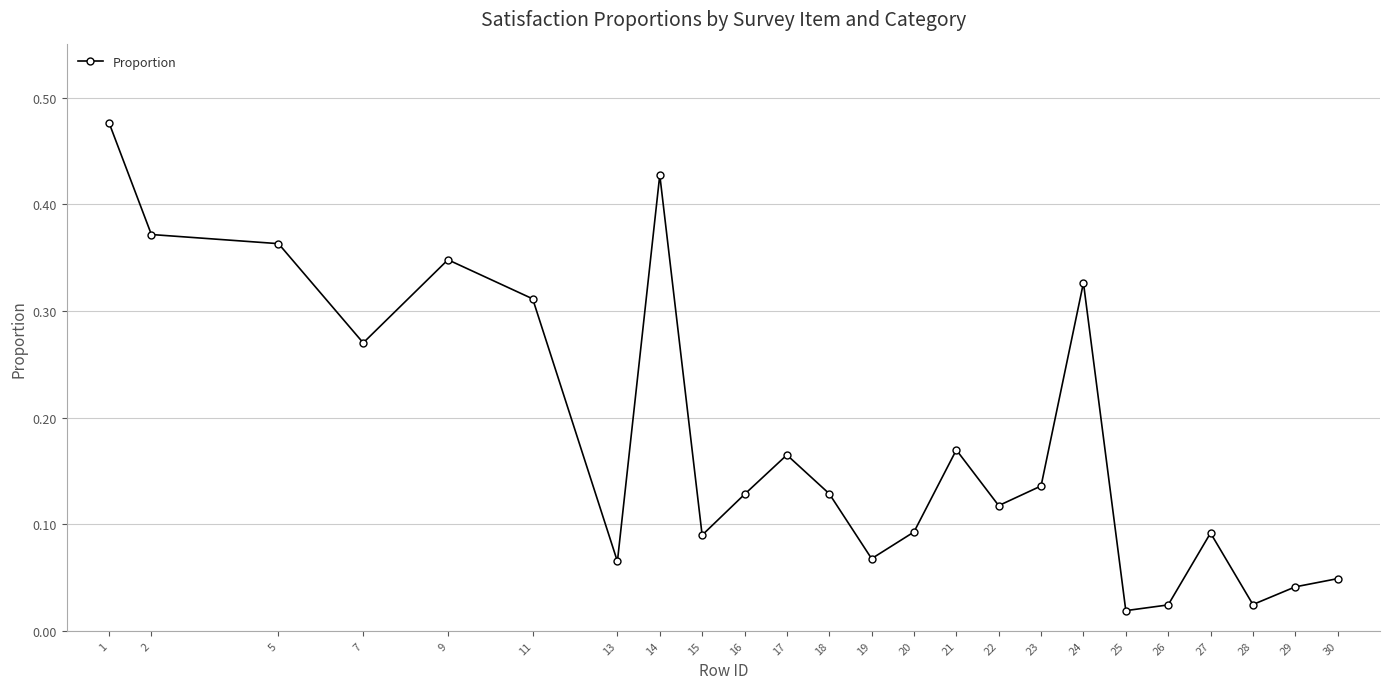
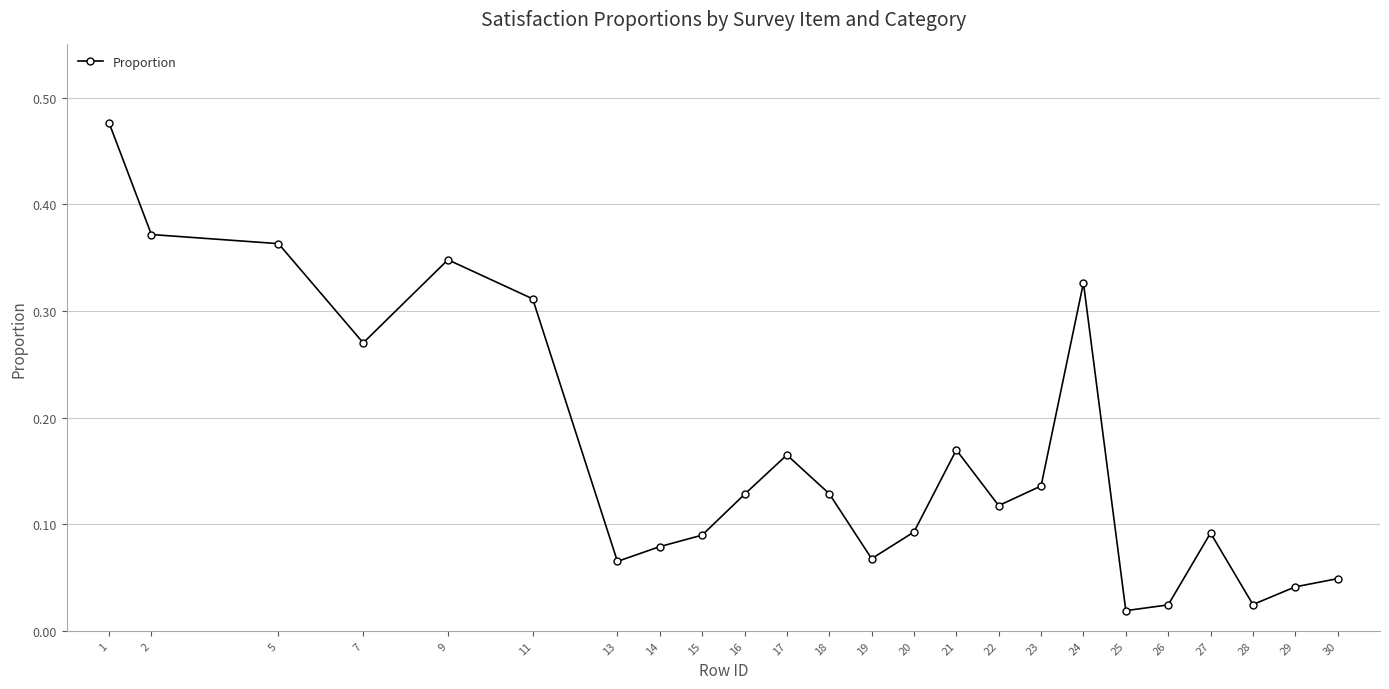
  {
    "1": 0.477,
    "2": 0.372,
    "5": 0.363,
    "7": 0.270,
    "9": 0.348,
    "11": 0.311,
    "13": 0.065,
-   "14": 0.428,
+   "14": 0.079,
    "15": 0.090,
    "16": 0.128,
    "17": 0.165,
    "18": 0.129,
    "19": 0.068,
    "20": 0.093,
    "21": 0.170,
    "22": 0.117,
    "23": 0.136,
    "24": 0.326,
    "25": 0.019,
    "26": 0.024,
    "27": 0.092,
    "28": 0.025,
    "29": 0.041,
    "30": 0.049
  }
